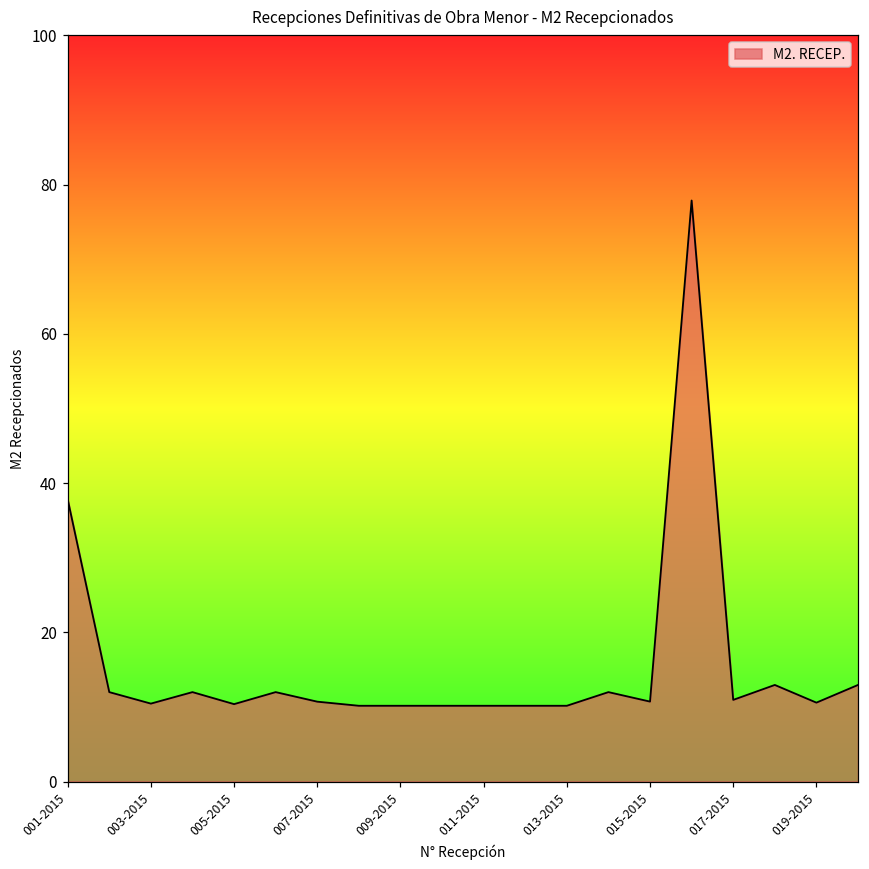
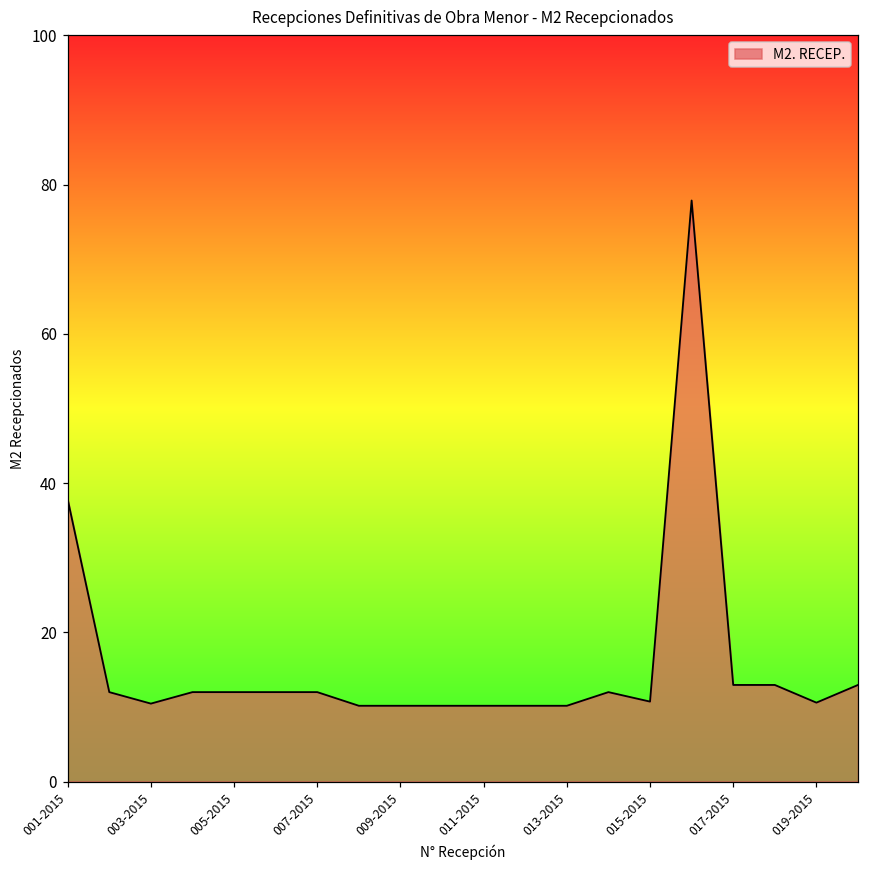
  {
    "001-2015": 38,
    "003-2015": 10,
-   "005-2015": 10,
-   "007-2015": 11,
+   "005-2015": 12,
+   "007-2015": 12,
    "009-2015": 10,
    "011-2015": 10,
    "013-2015": 10,
    "015-2015": 11,
-   "017-2015": 11,
+   "017-2015": 13,
    "019-2015": 11
  }
